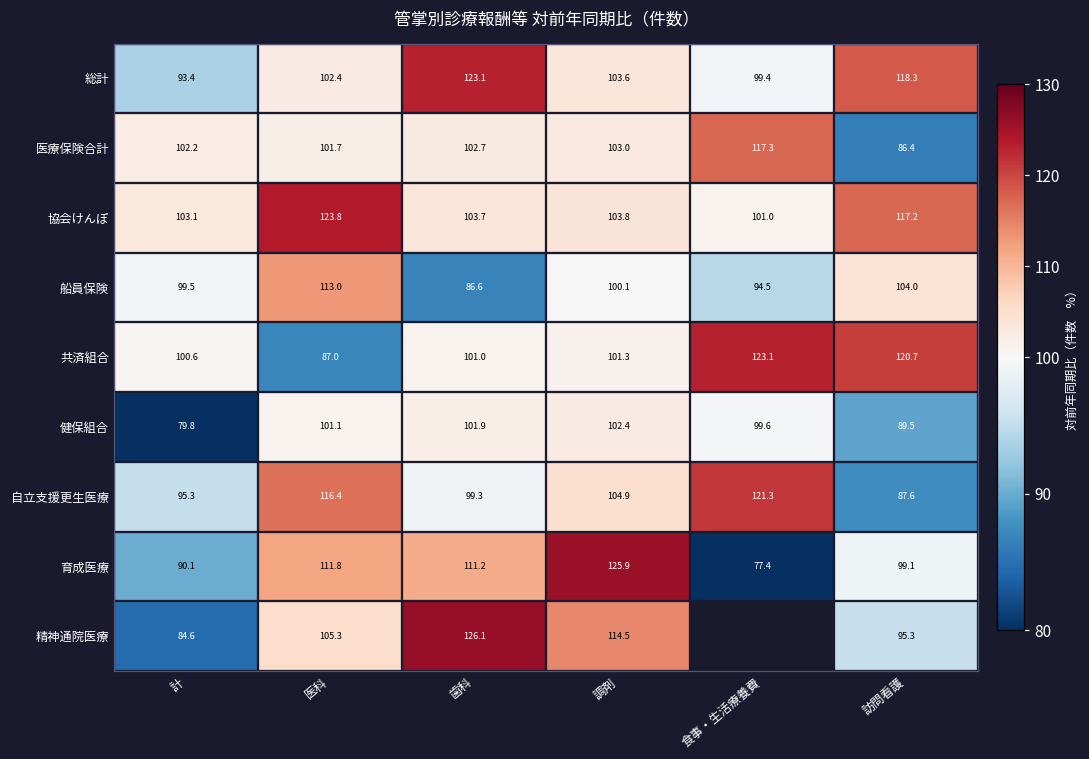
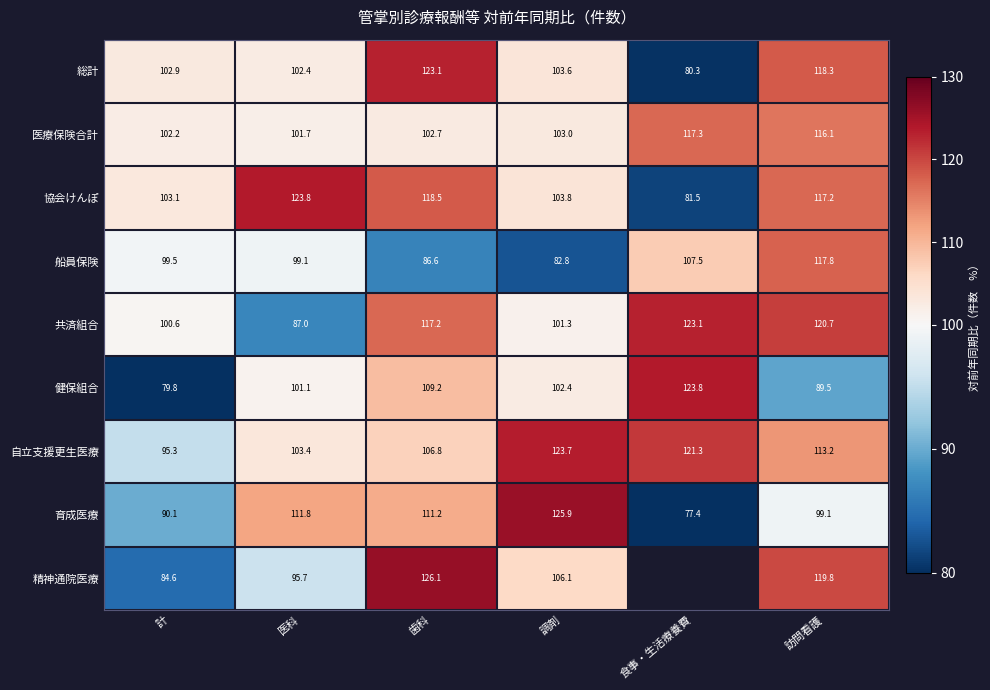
  {
    "総計": {
-     "計": 93.4,
+     "計": 102.9,
      "医科": 102.4,
      "歯科": 123.1,
      "調剤": 103.6,
-     "食事・生活療養費": 99.4,
+     "食事・生活療養費": 80.3,
      "訪問看護": 118.3
    },
    "医療保険合計": {
      "計": 102.2,
      "医科": 101.7,
      "歯科": 102.7,
      "調剤": 103.0,
      "食事・生活療養費": 117.3,
-     "訪問看護": 86.4
+     "訪問看護": 116.1
    },
    "協会けんぽ": {
      "計": 103.1,
      "医科": 123.8,
-     "歯科": 103.7,
+     "歯科": 118.5,
      "調剤": 103.8,
-     "食事・生活療養費": 101.0,
+     "食事・生活療養費": 81.5,
      "訪問看護": 117.2
    },
    "船員保険": {
      "計": 99.5,
-     "医科": 113.0,
+     "医科": 99.1,
      "歯科": 86.6,
-     "調剤": 100.1,
-     "食事・生活療養費": 94.5,
-     "訪問看護": 104.0
+     "調剤": 82.8,
+     "食事・生活療養費": 107.5,
+     "訪問看護": 117.8
    },
    "共済組合": {
      "計": 100.6,
      "医科": 87.0,
-     "歯科": 101.0,
+     "歯科": 117.2,
      "調剤": 101.3,
      "食事・生活療養費": 123.1,
      "訪問看護": 120.7
    },
    "健保組合": {
      "計": 79.8,
      "医科": 101.1,
-     "歯科": 101.9,
+     "歯科": 109.2,
      "調剤": 102.4,
-     "食事・生活療養費": 99.6,
+     "食事・生活療養費": 123.8,
      "訪問看護": 89.5
    },
    "自立支援更生医療": {
      "計": 95.3,
-     "医科": 116.4,
-     "歯科": 99.3,
-     "調剤": 104.9,
+     "医科": 103.4,
+     "歯科": 106.8,
+     "調剤": 123.7,
      "食事・生活療養費": 121.3,
-     "訪問看護": 87.6
+     "訪問看護": 113.2
    },
    "育成医療": {
      "計": 90.1,
      "医科": 111.8,
      "歯科": 111.2,
      "調剤": 125.9,
      "食事・生活療養費": 77.4,
      "訪問看護": 99.1
    },
    "精神通院医療": {
      "計": 84.6,
-     "医科": 105.3,
+     "医科": 95.7,
      "歯科": 126.1,
-     "調剤": 114.5,
-     "訪問看護": 95.3
+     "調剤": 106.1,
+     "訪問看護": 119.8
    }
  }
